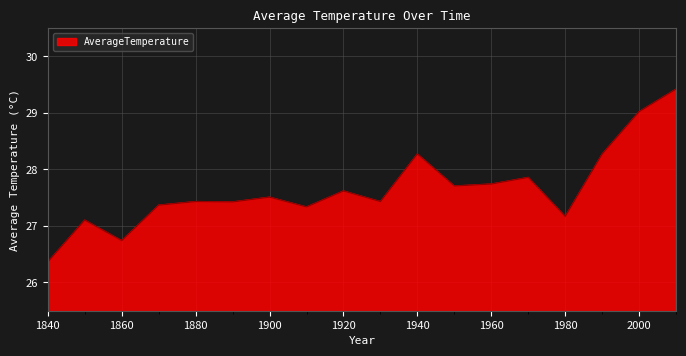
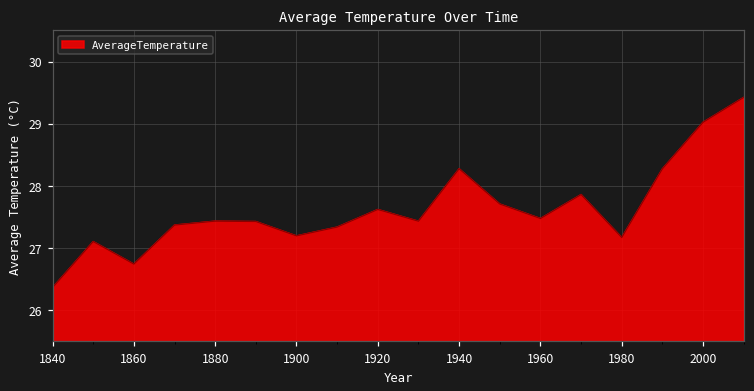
  {
    "1840": 26.4,
    "1860": 26.7,
    "1880": 27.4,
-   "1900": 27.5,
+   "1900": 27.2,
    "1920": 27.6,
    "1940": 28.3,
-   "1960": 27.7,
+   "1960": 27.5,
    "1980": 27.2,
    "2000": 29.0
  }
